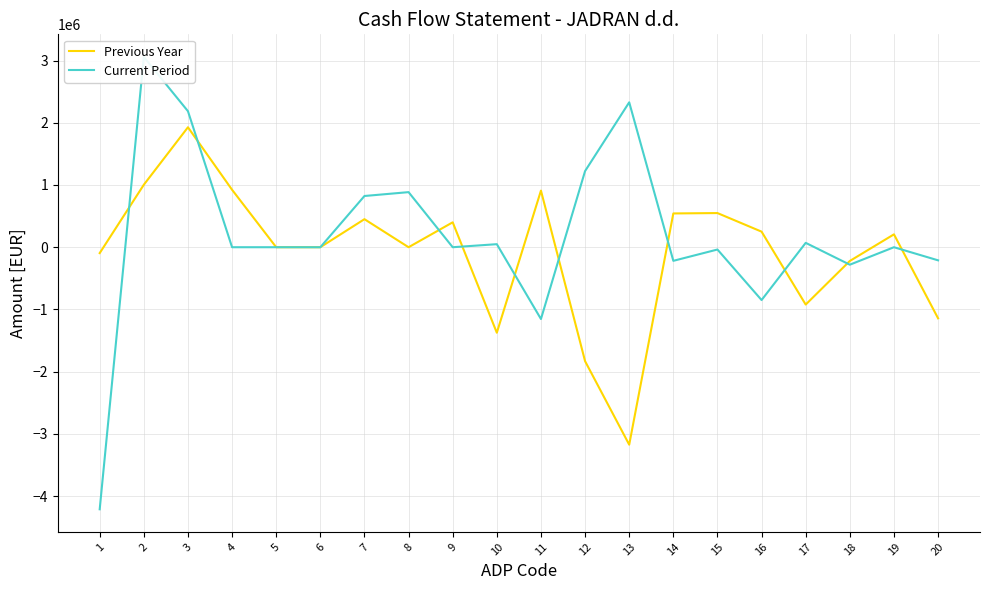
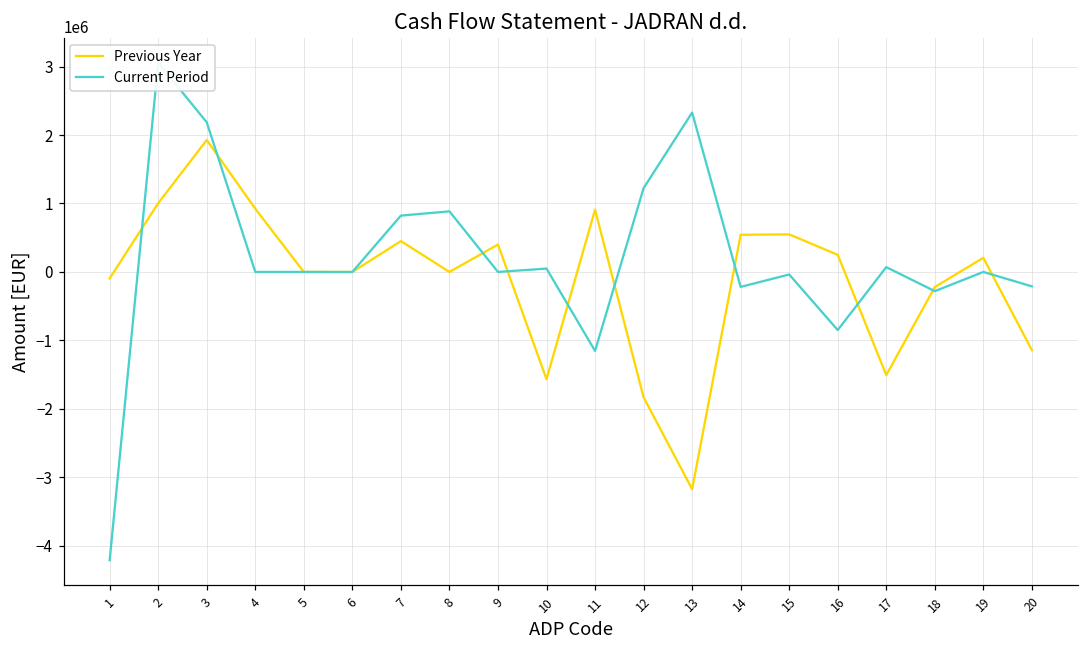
  {
    "Previous Year": {
      "1": -100000,
      "2": 1000000,
      "3": 1900000,
      "4": 900000,
      "7": 500000,
      "8": 0,
      "9": 400000,
-     "10": -1400000,
+     "10": -1600000,
      "11": 900000,
      "12": -1800000,
      "13": -3200000,
      "14": 500000,
      "15": 500000,
      "16": 300000,
-     "17": -900000,
+     "17": -1500000,
      "18": -200000,
      "19": 200000,
      "20": -1100000
    },
    "Current Period": {
      "1": -4200000,
      "3": 2200000,
      "4": 0,
      "7": 800000,
      "8": 900000,
      "9": 0,
      "10": 0,
      "11": -1200000,
      "12": 1200000,
      "13": 2300000,
      "14": -200000,
      "15": 0,
      "16": -800000,
      "17": 100000,
      "18": -300000,
      "19": 0,
      "20": -200000
    }
  }
